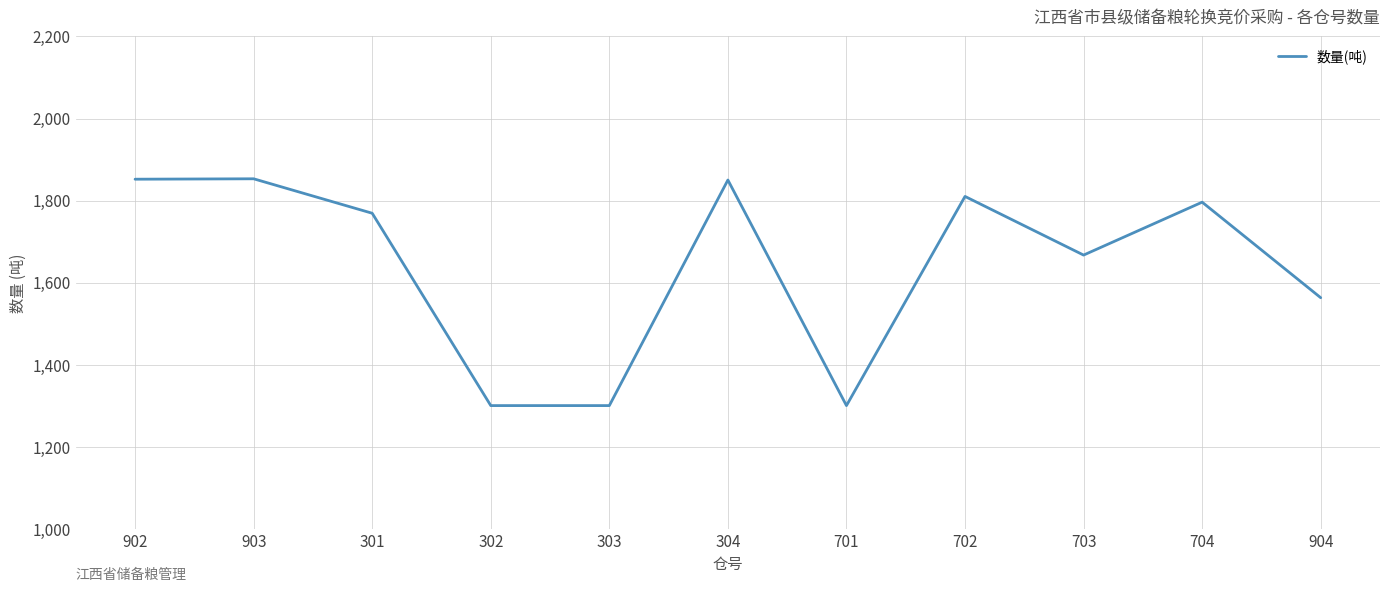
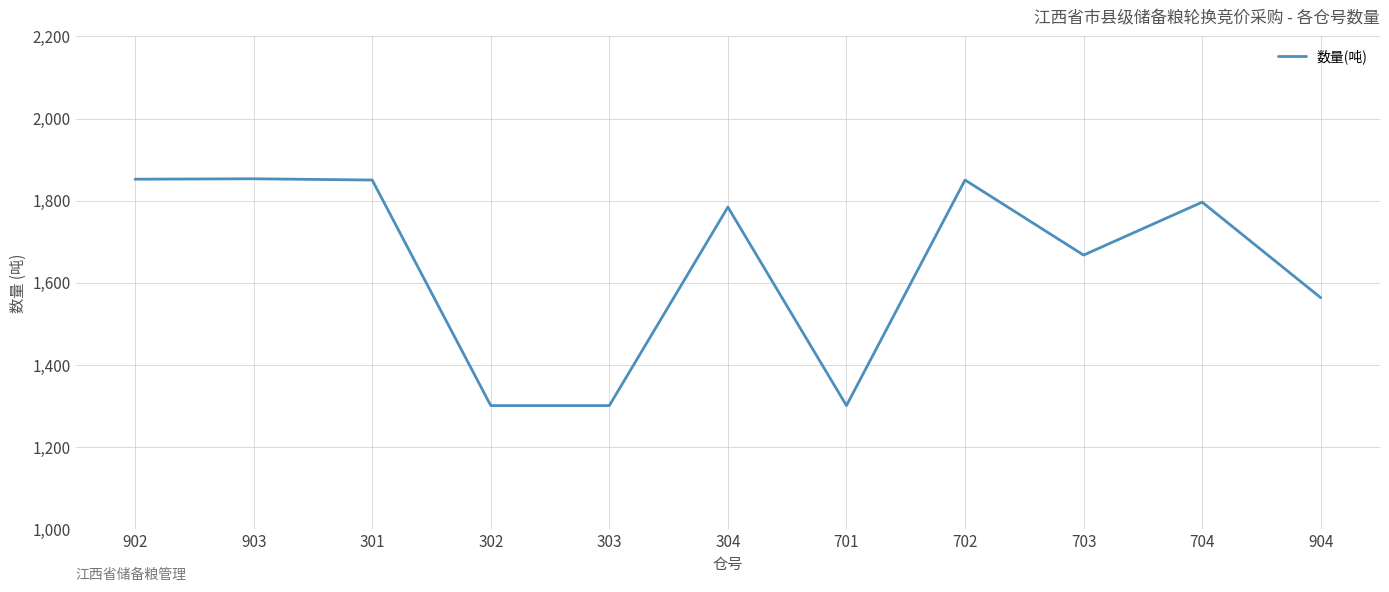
  {
    "902": "1,850",
    "903": "1,850",
-   "301": "1,770",
+   "301": "1,850",
    "302": "1,300",
    "303": "1,300",
-   "304": "1,850",
+   "304": "1,780",
    "701": "1,300",
-   "702": "1,810",
+   "702": "1,850",
    "703": "1,670",
    "704": "1,800",
    "904": "1,560"
  }
